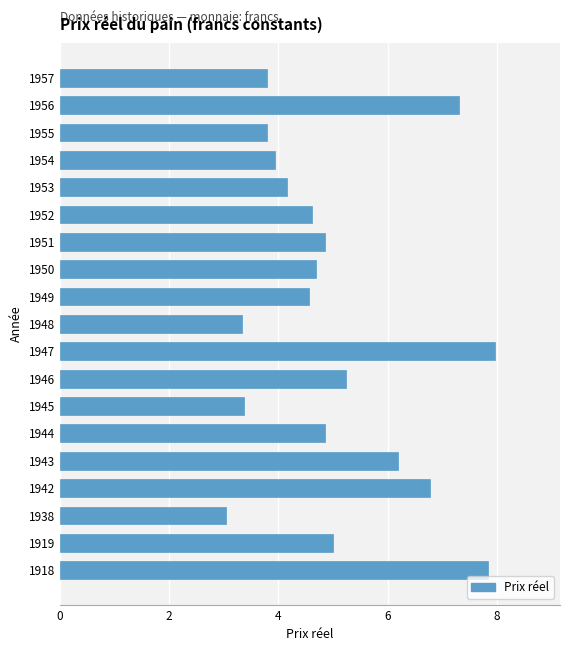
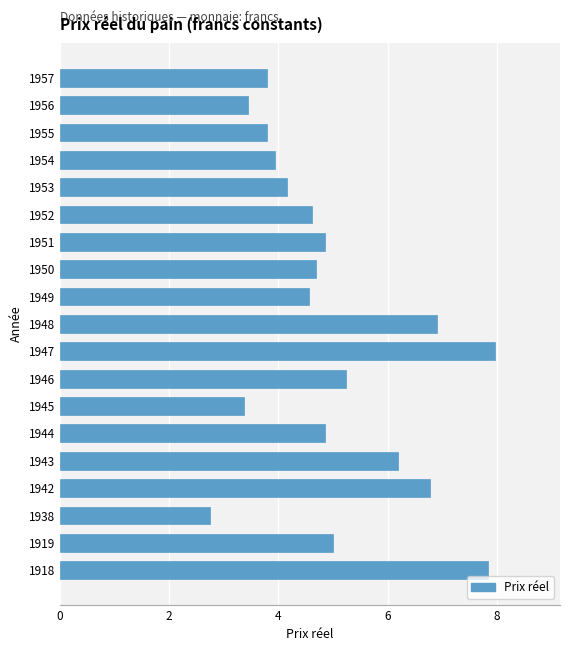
  {
    "1957": 3.8,
-   "1956": 7.3,
+   "1956": 3.4,
    "1955": 3.8,
    "1954": 3.9,
    "1953": 4.2,
    "1952": 4.6,
    "1951": 4.9,
    "1950": 4.7,
    "1949": 4.6,
-   "1948": 3.3,
+   "1948": 6.9,
    "1947": 8.0,
    "1946": 5.2,
    "1945": 3.4,
    "1944": 4.9,
    "1943": 6.2,
    "1942": 6.8,
-   "1938": 3.1,
+   "1938": 2.7,
    "1919": 5.0,
    "1918": 7.8
  }
